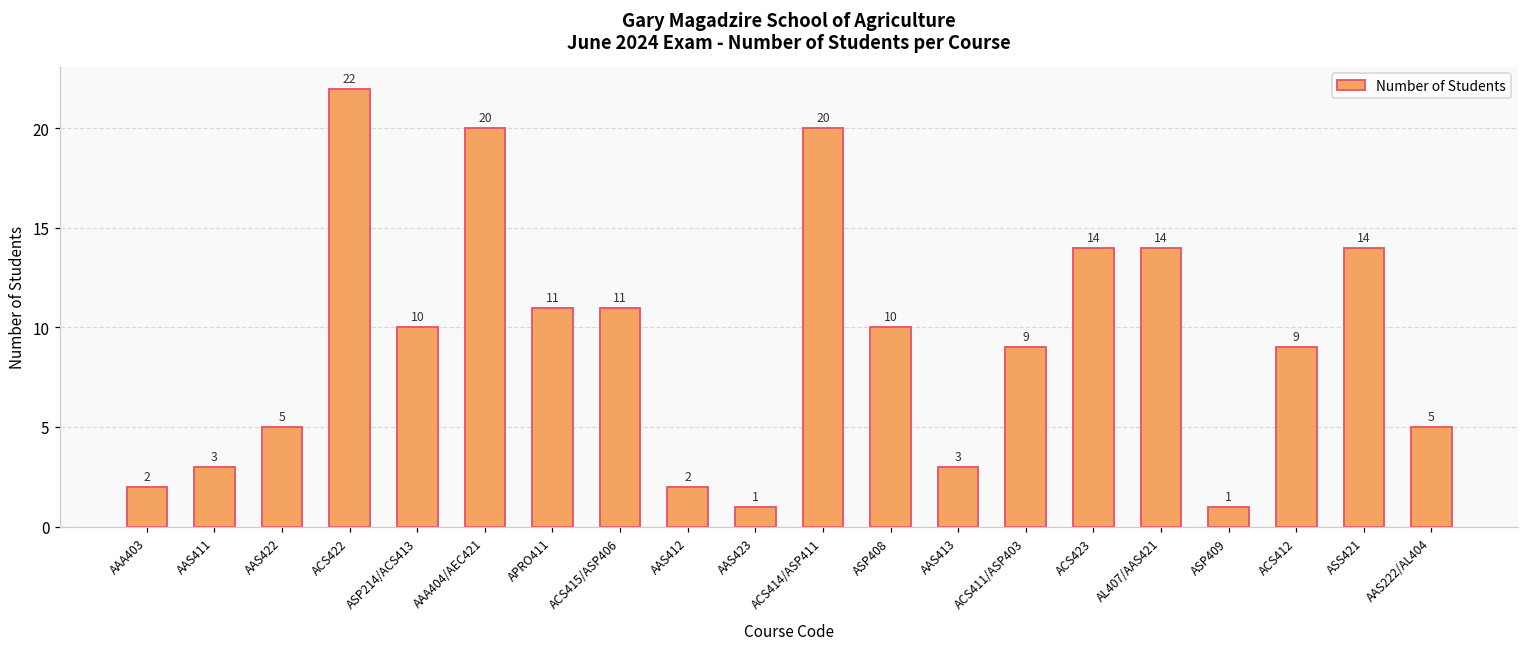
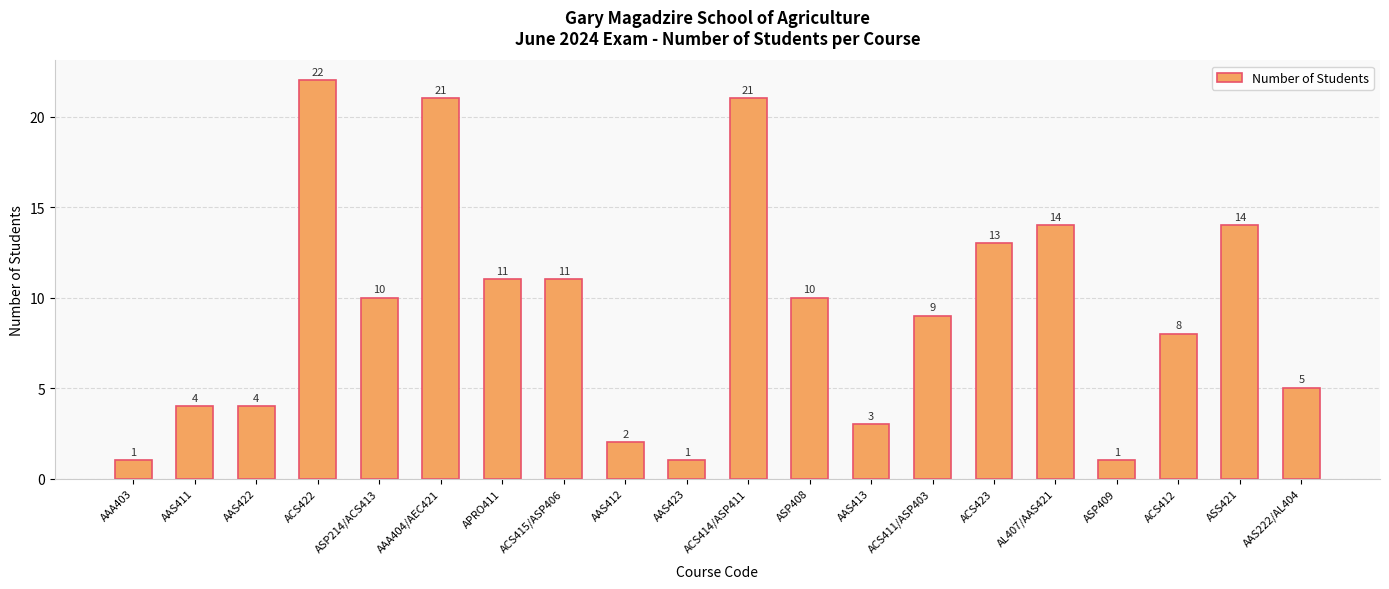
  {
-   "AAA403": 2,
-   "AAS411": 3,
-   "AAS422": 5,
+   "AAA403": 1,
+   "AAS411": 4,
+   "AAS422": 4,
    "ACS422": 22,
    "ASP214/ACS413": 10,
-   "AAA404/AEC421": 20,
+   "AAA404/AEC421": 21,
    "APRO411": 11,
    "ACS415/ASP406": 11,
    "AAS412": 2,
    "AAS423": 1,
-   "ACS414/ASP411": 20,
+   "ACS414/ASP411": 21,
    "ASP408": 10,
    "AAS413": 3,
    "ACS411/ASP403": 9,
-   "ACS423": 14,
+   "ACS423": 13,
    "AL407/AAS421": 14,
    "ASP409": 1,
-   "ACS412": 9,
+   "ACS412": 8,
    "ASS421": 14,
    "AAS222/AL404": 5
  }
